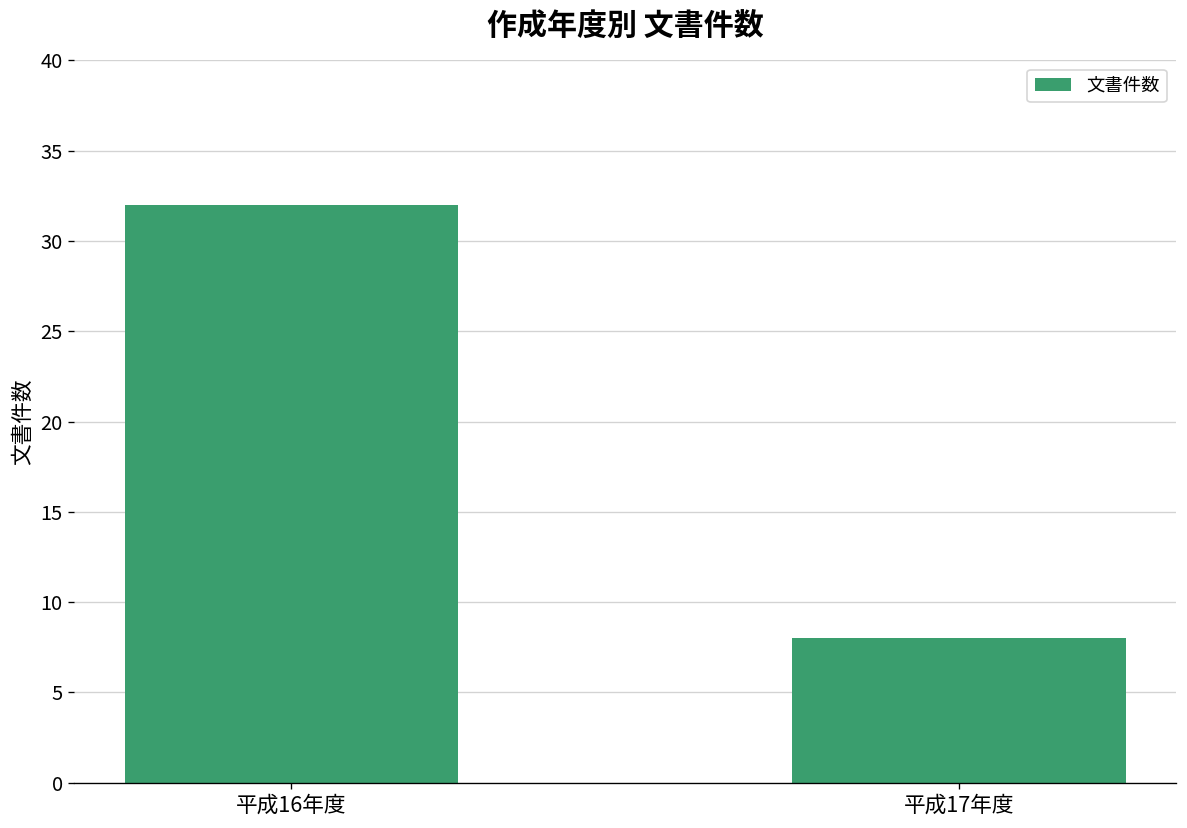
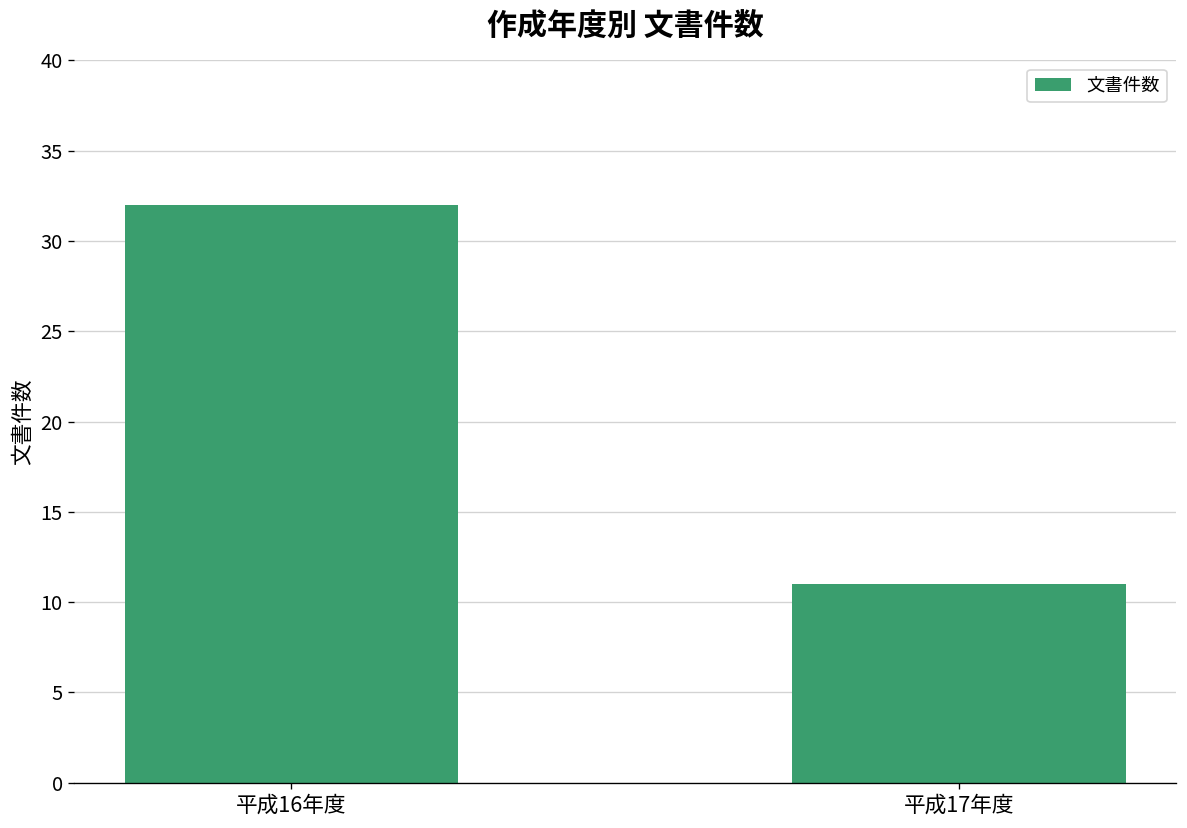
  {
    "平成16年度": 32,
-   "平成17年度": 8
+   "平成17年度": 11
  }
